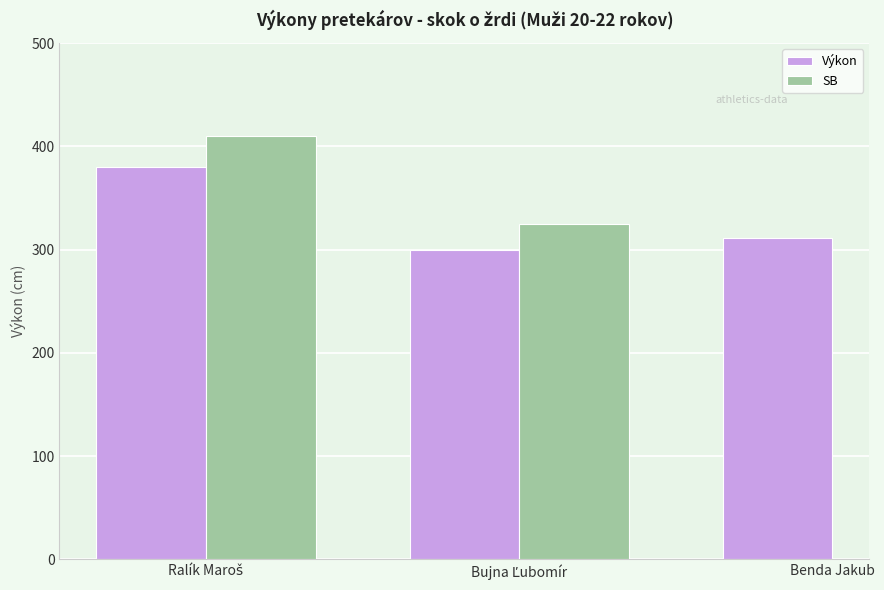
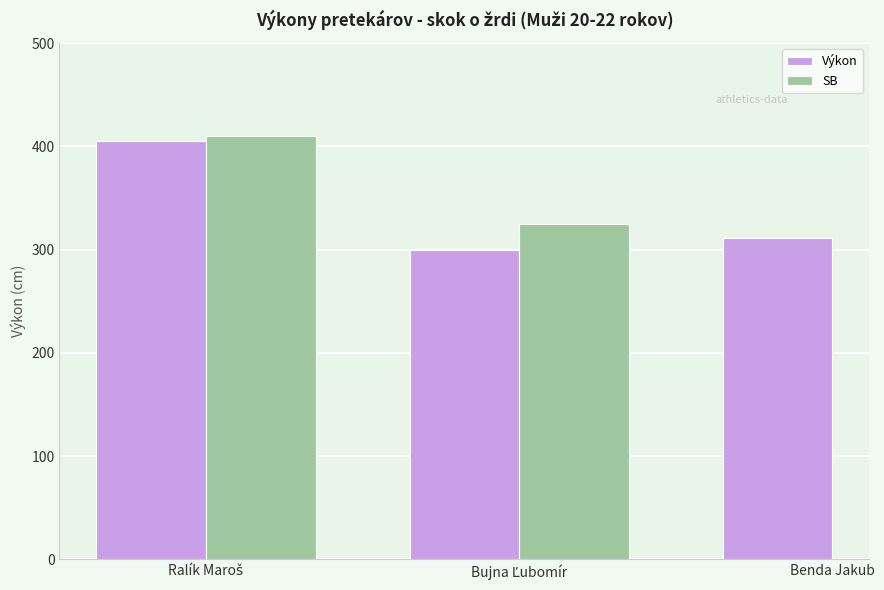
  {
    "Výkon": {
-     "Ralík Maroš": 380,
+     "Ralík Maroš": 405,
      "Bujna Ľubomír": 300,
      "Benda Jakub": 311
    }
  }
